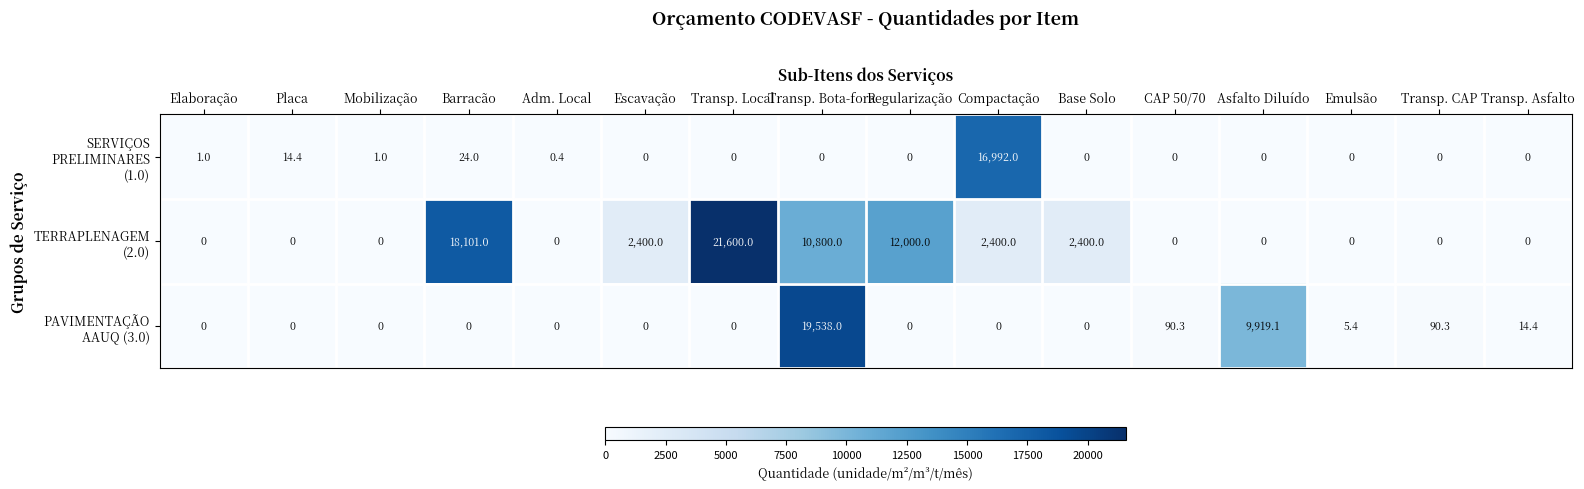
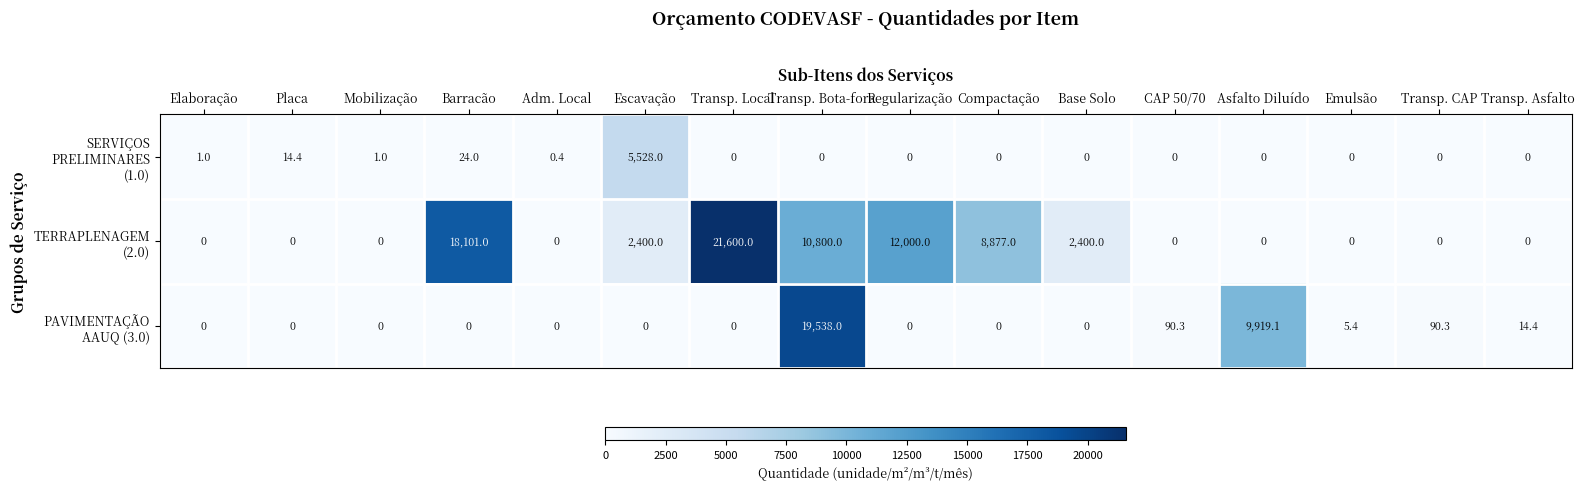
  {
    "SERVIÇOS PRELIMINARES (1.0)": {
      "Elaboração": "1.0",
      "Placa": "14.4",
      "Mobilização": "1.0",
      "Barracão": "24.0",
      "Adm. Local": "0.4",
-     "Escavação": "0",
+     "Escavação": "5,528.0",
      "Transp. Local": "0",
      "Transp. Bota-fora": "0",
      "Regularização": "0",
-     "Compactação": "16,992.0",
+     "Compactação": "0",
      "Base Solo": "0",
      "CAP 50/70": "0",
      "Asfalto Diluído": "0",
      "Emulsão": "0",
      "Transp. CAP": "0",
      "Transp. Asfalto": "0"
    },
    "TERRAPLENAGEM (2.0)": {
      "Elaboração": "0",
      "Placa": "0",
      "Mobilização": "0",
      "Barracão": "18,101.0",
      "Adm. Local": "0",
      "Escavação": "2,400.0",
      "Transp. Local": "21,600.0",
      "Transp. Bota-fora": "10,800.0",
      "Regularização": "12,000.0",
-     "Compactação": "2,400.0",
+     "Compactação": "8,877.0",
      "Base Solo": "2,400.0",
      "CAP 50/70": "0",
      "Asfalto Diluído": "0",
      "Emulsão": "0",
      "Transp. CAP": "0",
      "Transp. Asfalto": "0"
    },
    "PAVIMENTAÇÃO AAUQ (3.0)": {
      "Elaboração": "0",
      "Placa": "0",
      "Mobilização": "0",
      "Barracão": "0",
      "Adm. Local": "0",
      "Escavação": "0",
      "Transp. Local": "0",
      "Transp. Bota-fora": "19,538.0",
      "Regularização": "0",
      "Compactação": "0",
      "Base Solo": "0",
      "CAP 50/70": "90.3",
      "Asfalto Diluído": "9,919.1",
      "Emulsão": "5.4",
      "Transp. CAP": "90.3",
      "Transp. Asfalto": "14.4"
    }
  }
